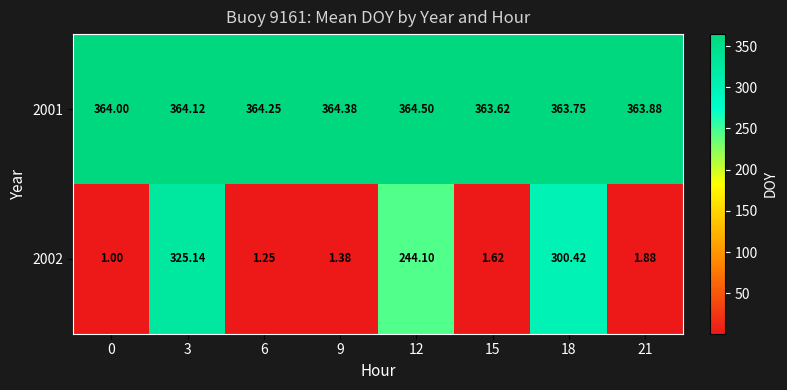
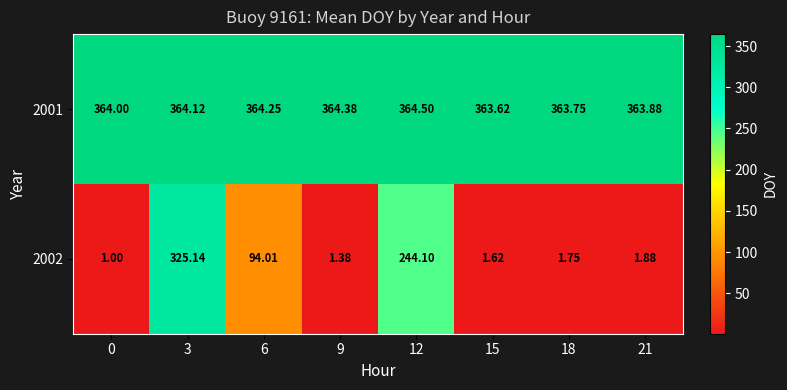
  {
    "2001": {
      "0": 364.00,
      "3": 364.12,
      "6": 364.25,
      "9": 364.38,
      "12": 364.50,
      "15": 363.62,
      "18": 363.75,
      "21": 363.88
    },
    "2002": {
      "0": 1.00,
      "3": 325.14,
-     "6": 1.25,
+     "6": 94.01,
      "9": 1.38,
      "12": 244.10,
      "15": 1.62,
-     "18": 300.42,
+     "18": 1.75,
      "21": 1.88
    }
  }
